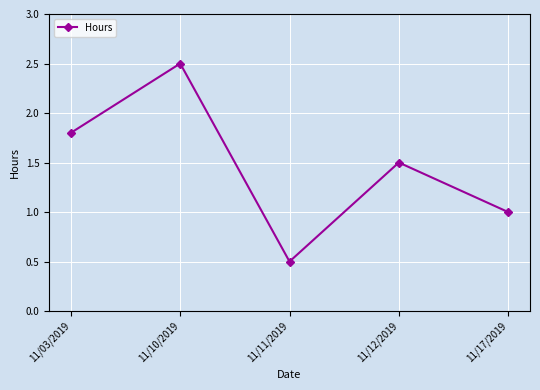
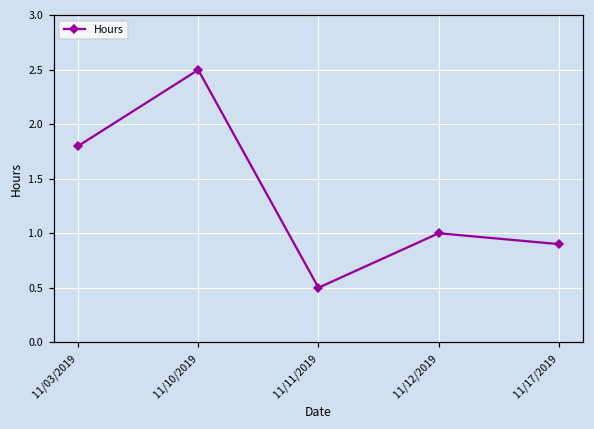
  {
    "11/03/2019": 1.8,
    "11/10/2019": 2.5,
    "11/11/2019": 0.5,
-   "11/12/2019": 1.5,
-   "11/17/2019": 1.0
+   "11/12/2019": 1.0,
+   "11/17/2019": 0.9
  }
